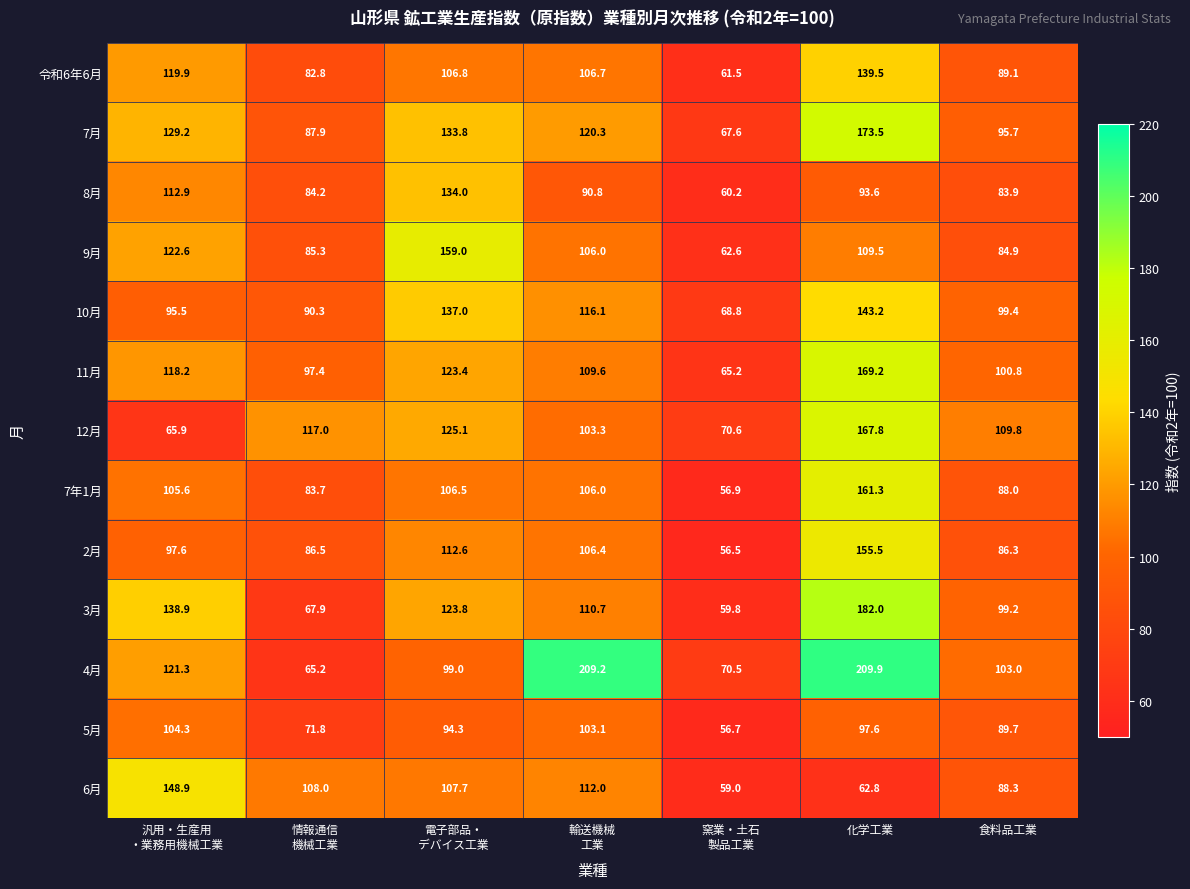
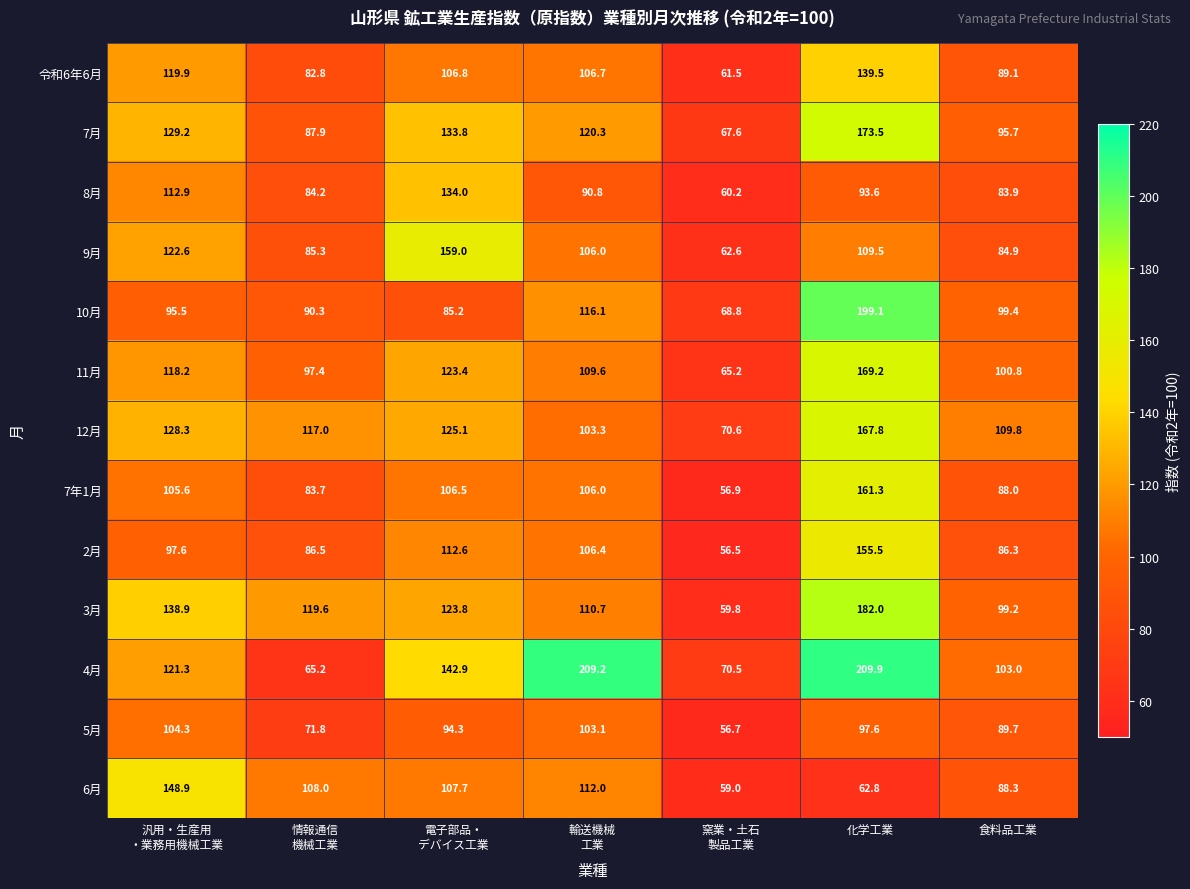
  {
    "令和6年6月": {
      "汎用・生産用 ・業務用機械工業": 119.9,
      "情報通信 機械工業": 82.8,
      "電子部品・ デバイス工業": 106.8,
      "輸送機械 工業": 106.7,
      "窯業・土石 製品工業": 61.5,
      "化学工業": 139.5,
      "食料品工業": 89.1
    },
    "7月": {
      "汎用・生産用 ・業務用機械工業": 129.2,
      "情報通信 機械工業": 87.9,
      "電子部品・ デバイス工業": 133.8,
      "輸送機械 工業": 120.3,
      "窯業・土石 製品工業": 67.6,
      "化学工業": 173.5,
      "食料品工業": 95.7
    },
    "8月": {
      "汎用・生産用 ・業務用機械工業": 112.9,
      "情報通信 機械工業": 84.2,
      "電子部品・ デバイス工業": 134.0,
      "輸送機械 工業": 90.8,
      "窯業・土石 製品工業": 60.2,
      "化学工業": 93.6,
      "食料品工業": 83.9
    },
    "9月": {
      "汎用・生産用 ・業務用機械工業": 122.6,
      "情報通信 機械工業": 85.3,
      "電子部品・ デバイス工業": 159.0,
      "輸送機械 工業": 106.0,
      "窯業・土石 製品工業": 62.6,
      "化学工業": 109.5,
      "食料品工業": 84.9
    },
    "10月": {
      "汎用・生産用 ・業務用機械工業": 95.5,
      "情報通信 機械工業": 90.3,
-     "電子部品・ デバイス工業": 137.0,
+     "電子部品・ デバイス工業": 85.2,
      "輸送機械 工業": 116.1,
      "窯業・土石 製品工業": 68.8,
-     "化学工業": 143.2,
+     "化学工業": 199.1,
      "食料品工業": 99.4
    },
    "11月": {
      "汎用・生産用 ・業務用機械工業": 118.2,
      "情報通信 機械工業": 97.4,
      "電子部品・ デバイス工業": 123.4,
      "輸送機械 工業": 109.6,
      "窯業・土石 製品工業": 65.2,
      "化学工業": 169.2,
      "食料品工業": 100.8
    },
    "12月": {
-     "汎用・生産用 ・業務用機械工業": 65.9,
+     "汎用・生産用 ・業務用機械工業": 128.3,
      "情報通信 機械工業": 117.0,
      "電子部品・ デバイス工業": 125.1,
      "輸送機械 工業": 103.3,
      "窯業・土石 製品工業": 70.6,
      "化学工業": 167.8,
      "食料品工業": 109.8
    },
    "7年1月": {
      "汎用・生産用 ・業務用機械工業": 105.6,
      "情報通信 機械工業": 83.7,
      "電子部品・ デバイス工業": 106.5,
      "輸送機械 工業": 106.0,
      "窯業・土石 製品工業": 56.9,
      "化学工業": 161.3,
      "食料品工業": 88.0
    },
    "2月": {
      "汎用・生産用 ・業務用機械工業": 97.6,
      "情報通信 機械工業": 86.5,
      "電子部品・ デバイス工業": 112.6,
      "輸送機械 工業": 106.4,
      "窯業・土石 製品工業": 56.5,
      "化学工業": 155.5,
      "食料品工業": 86.3
    },
    "3月": {
      "汎用・生産用 ・業務用機械工業": 138.9,
-     "情報通信 機械工業": 67.9,
+     "情報通信 機械工業": 119.6,
      "電子部品・ デバイス工業": 123.8,
      "輸送機械 工業": 110.7,
      "窯業・土石 製品工業": 59.8,
      "化学工業": 182.0,
      "食料品工業": 99.2
    },
    "4月": {
      "汎用・生産用 ・業務用機械工業": 121.3,
      "情報通信 機械工業": 65.2,
-     "電子部品・ デバイス工業": 99.0,
+     "電子部品・ デバイス工業": 142.9,
      "輸送機械 工業": 209.2,
      "窯業・土石 製品工業": 70.5,
      "化学工業": 209.9,
      "食料品工業": 103.0
    },
    "5月": {
      "汎用・生産用 ・業務用機械工業": 104.3,
      "情報通信 機械工業": 71.8,
      "電子部品・ デバイス工業": 94.3,
      "輸送機械 工業": 103.1,
      "窯業・土石 製品工業": 56.7,
      "化学工業": 97.6,
      "食料品工業": 89.7
    },
    "6月": {
      "汎用・生産用 ・業務用機械工業": 148.9,
      "情報通信 機械工業": 108.0,
      "電子部品・ デバイス工業": 107.7,
      "輸送機械 工業": 112.0,
      "窯業・土石 製品工業": 59.0,
      "化学工業": 62.8,
      "食料品工業": 88.3
    }
  }
